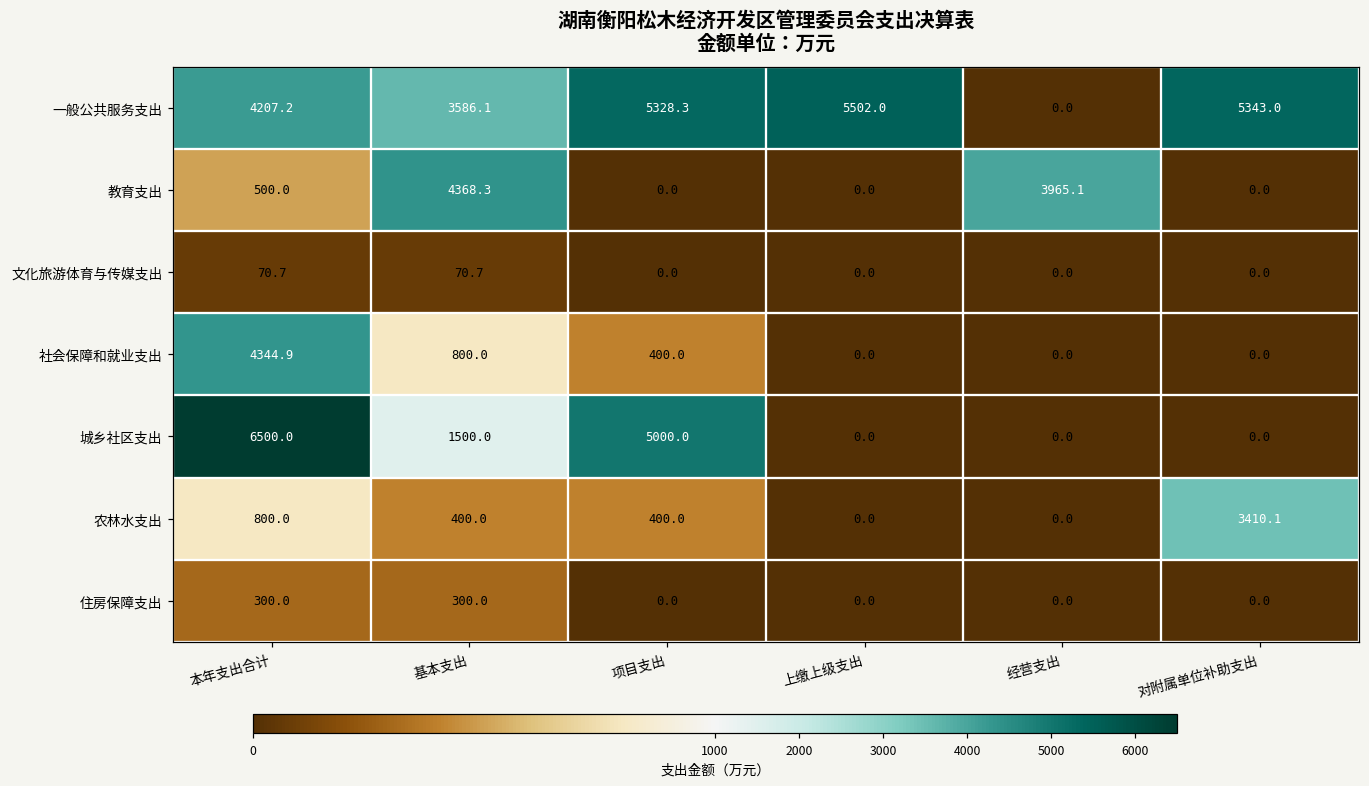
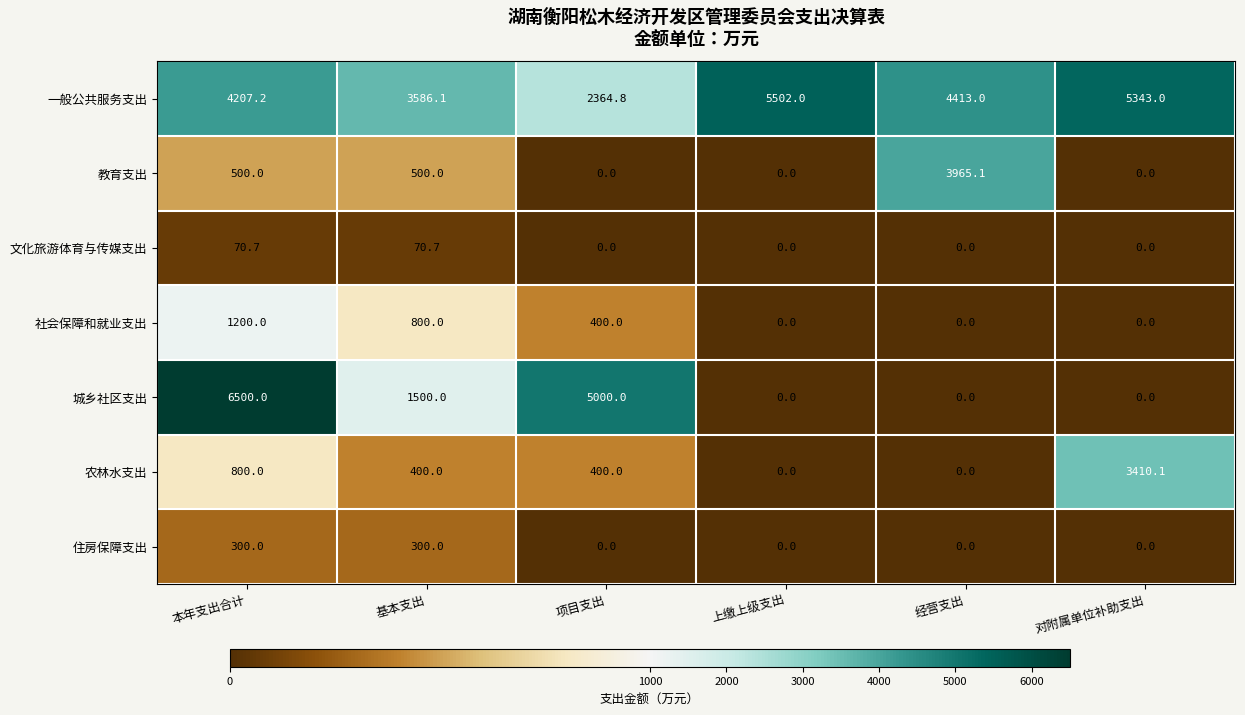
  {
    "一般公共服务支出": {
      "本年支出合计": 4207.2,
      "基本支出": 3586.1,
-     "项目支出": 5328.3,
+     "项目支出": 2364.8,
      "上缴上级支出": 5502.0,
-     "经营支出": 0.0,
+     "经营支出": 4413.0,
      "对附属单位补助支出": 5343.0
    },
    "教育支出": {
      "本年支出合计": 500.0,
-     "基本支出": 4368.3,
+     "基本支出": 500.0,
      "项目支出": 0.0,
      "上缴上级支出": 0.0,
      "经营支出": 3965.1,
      "对附属单位补助支出": 0.0
    },
    "文化旅游体育与传媒支出": {
      "本年支出合计": 70.7,
      "基本支出": 70.7,
      "项目支出": 0.0,
      "上缴上级支出": 0.0,
      "经营支出": 0.0,
      "对附属单位补助支出": 0.0
    },
    "社会保障和就业支出": {
-     "本年支出合计": 4344.9,
+     "本年支出合计": 1200.0,
      "基本支出": 800.0,
      "项目支出": 400.0,
      "上缴上级支出": 0.0,
      "经营支出": 0.0,
      "对附属单位补助支出": 0.0
    },
    "城乡社区支出": {
      "本年支出合计": 6500.0,
      "基本支出": 1500.0,
      "项目支出": 5000.0,
      "上缴上级支出": 0.0,
      "经营支出": 0.0,
      "对附属单位补助支出": 0.0
    },
    "农林水支出": {
      "本年支出合计": 800.0,
      "基本支出": 400.0,
      "项目支出": 400.0,
      "上缴上级支出": 0.0,
      "经营支出": 0.0,
      "对附属单位补助支出": 3410.1
    },
    "住房保障支出": {
      "本年支出合计": 300.0,
      "基本支出": 300.0,
      "项目支出": 0.0,
      "上缴上级支出": 0.0,
      "经营支出": 0.0,
      "对附属单位补助支出": 0.0
    }
  }
